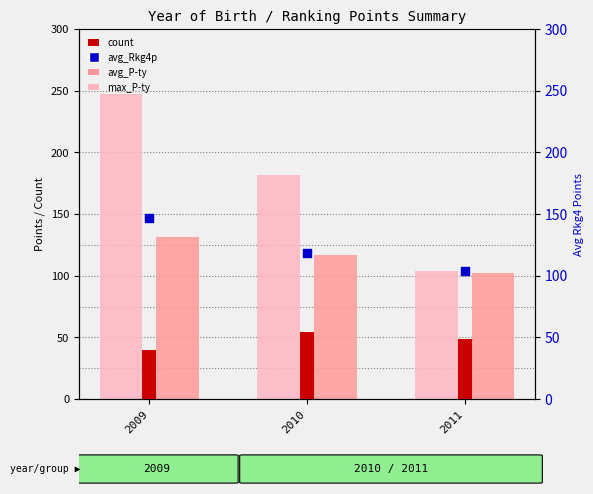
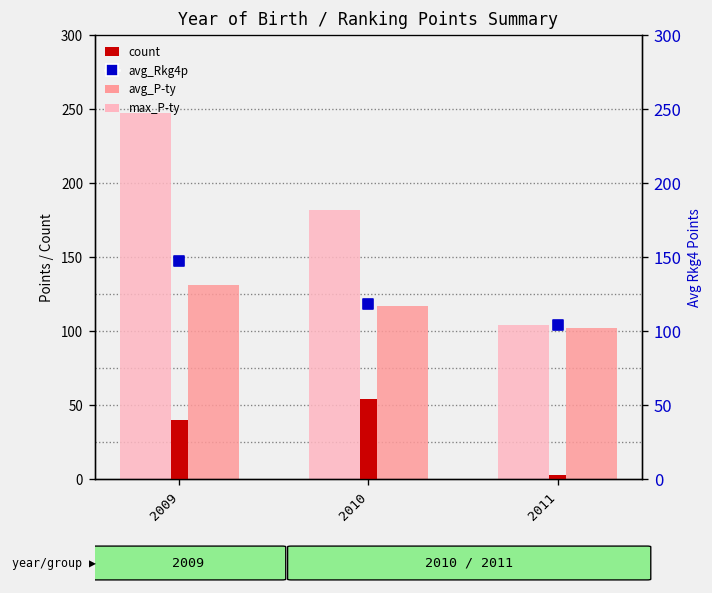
  {
    "count": {
      "2009": 40,
      "2010": 54,
-     "2011": 49
+     "2011": 3
    }
  }
